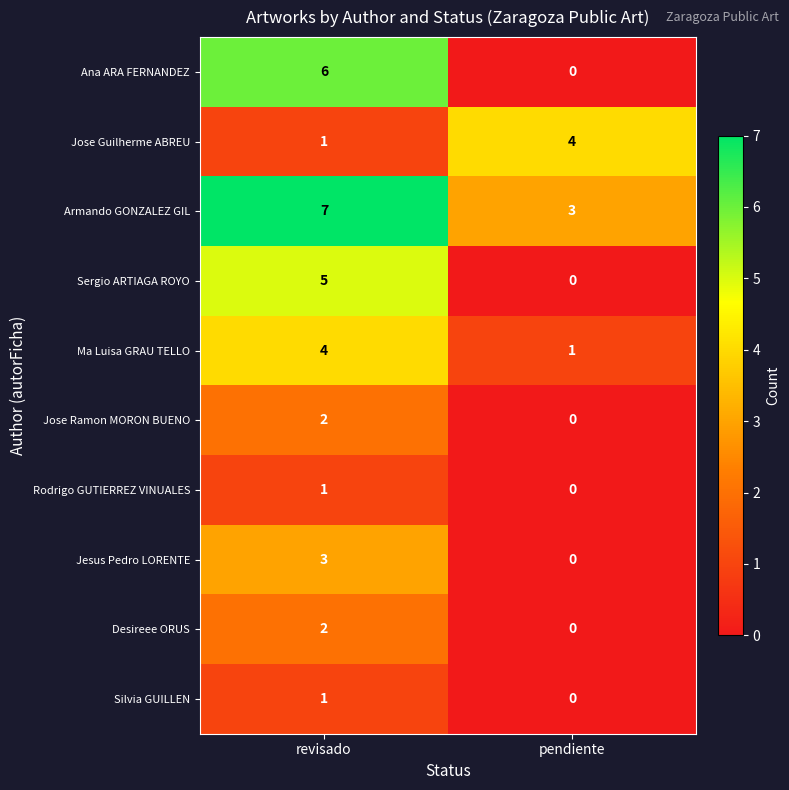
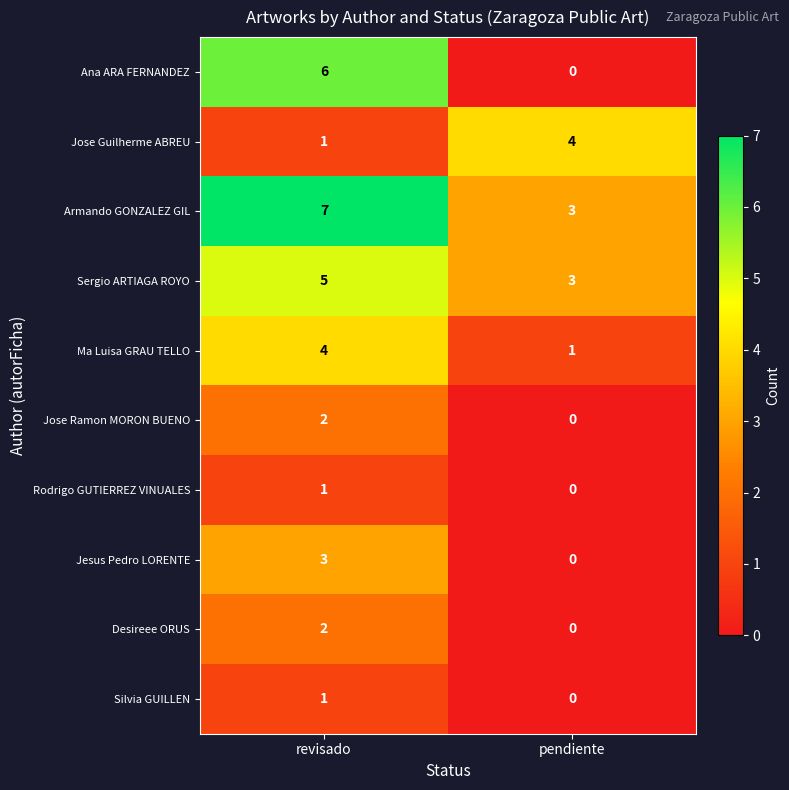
  {
    "Ana ARA FERNANDEZ": {
      "revisado": 6,
      "pendiente": 0
    },
    "Jose Guilherme ABREU": {
      "revisado": 1,
      "pendiente": 4
    },
    "Armando GONZALEZ GIL": {
      "revisado": 7,
      "pendiente": 3
    },
    "Sergio ARTIAGA ROYO": {
      "revisado": 5,
-     "pendiente": 0
+     "pendiente": 3
    },
    "Ma Luisa GRAU TELLO": {
      "revisado": 4,
      "pendiente": 1
    },
    "Jose Ramon MORON BUENO": {
      "revisado": 2,
      "pendiente": 0
    },
    "Rodrigo GUTIERREZ VINUALES": {
      "revisado": 1,
      "pendiente": 0
    },
    "Jesus Pedro LORENTE": {
      "revisado": 3,
      "pendiente": 0
    },
    "Desireee ORUS": {
      "revisado": 2,
      "pendiente": 0
    },
    "Silvia GUILLEN": {
      "revisado": 1,
      "pendiente": 0
    }
  }
